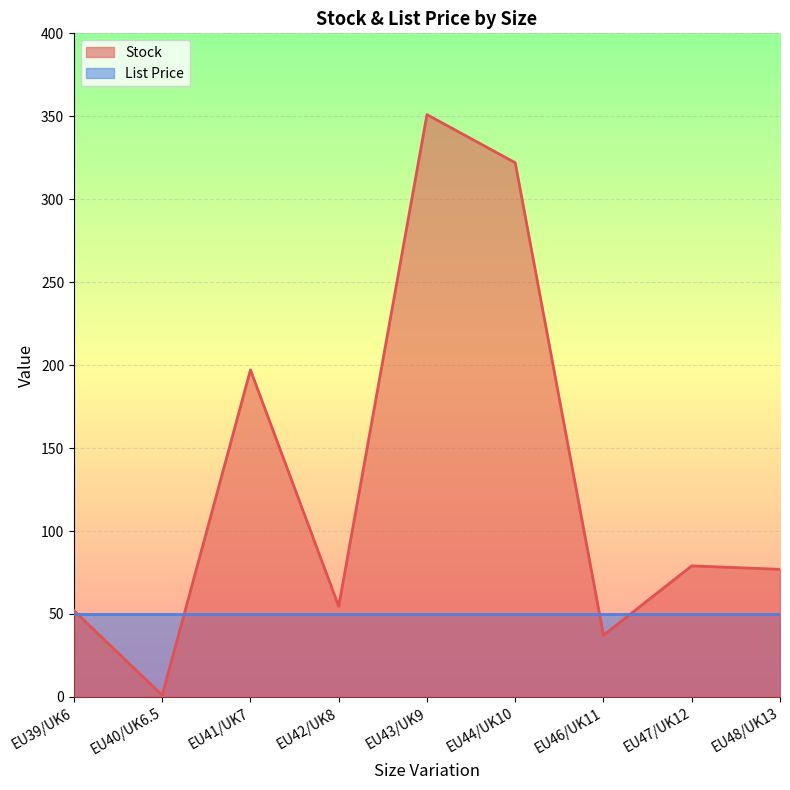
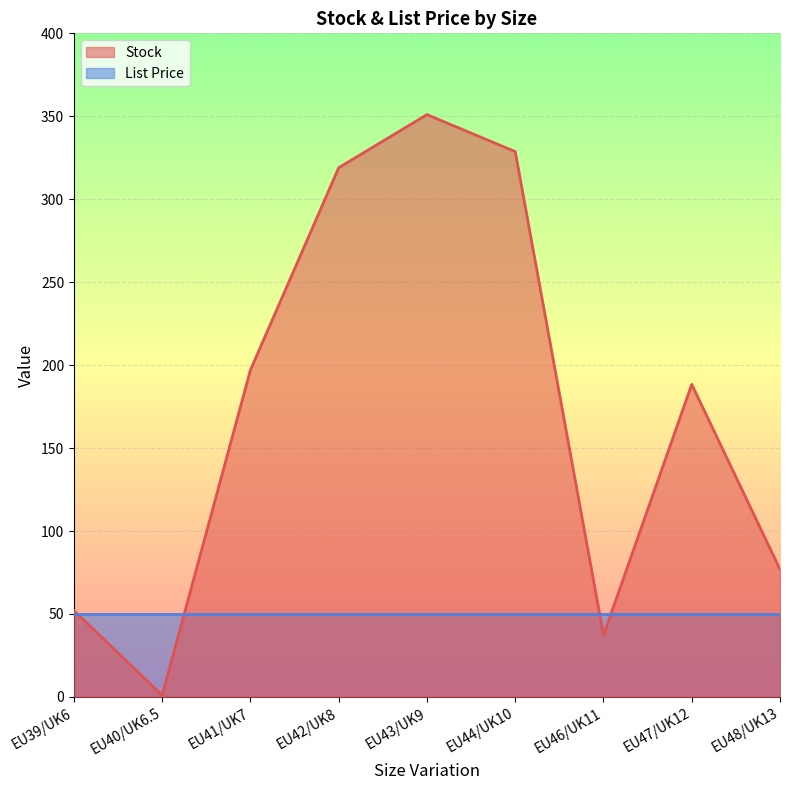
  {
    "Stock": {
      "EU39/UK6": 52,
      "EU40/UK6.5": 1,
      "EU41/UK7": 197,
-     "EU42/UK8": 55,
+     "EU42/UK8": 319,
      "EU43/UK9": 351,
-     "EU44/UK10": 322,
+     "EU44/UK10": 329,
      "EU46/UK11": 37,
-     "EU47/UK12": 79,
+     "EU47/UK12": 188,
      "EU48/UK13": 77
    },
    "List Price": {
      "EU39/UK6": 50,
      "EU40/UK6.5": 50,
      "EU41/UK7": 50,
      "EU42/UK8": 50,
      "EU43/UK9": 50,
      "EU44/UK10": 50,
      "EU46/UK11": 50,
      "EU47/UK12": 50,
      "EU48/UK13": 50
    }
  }
